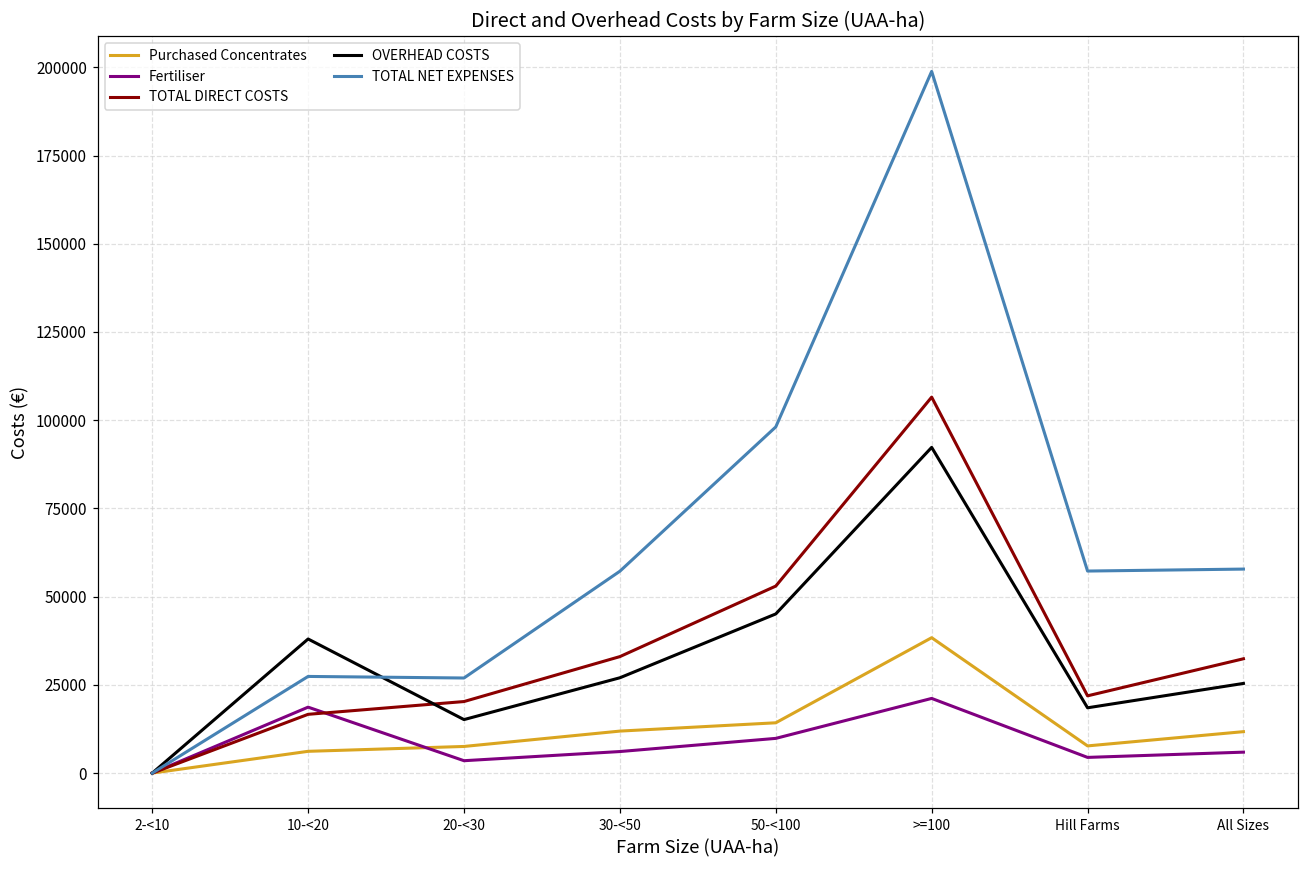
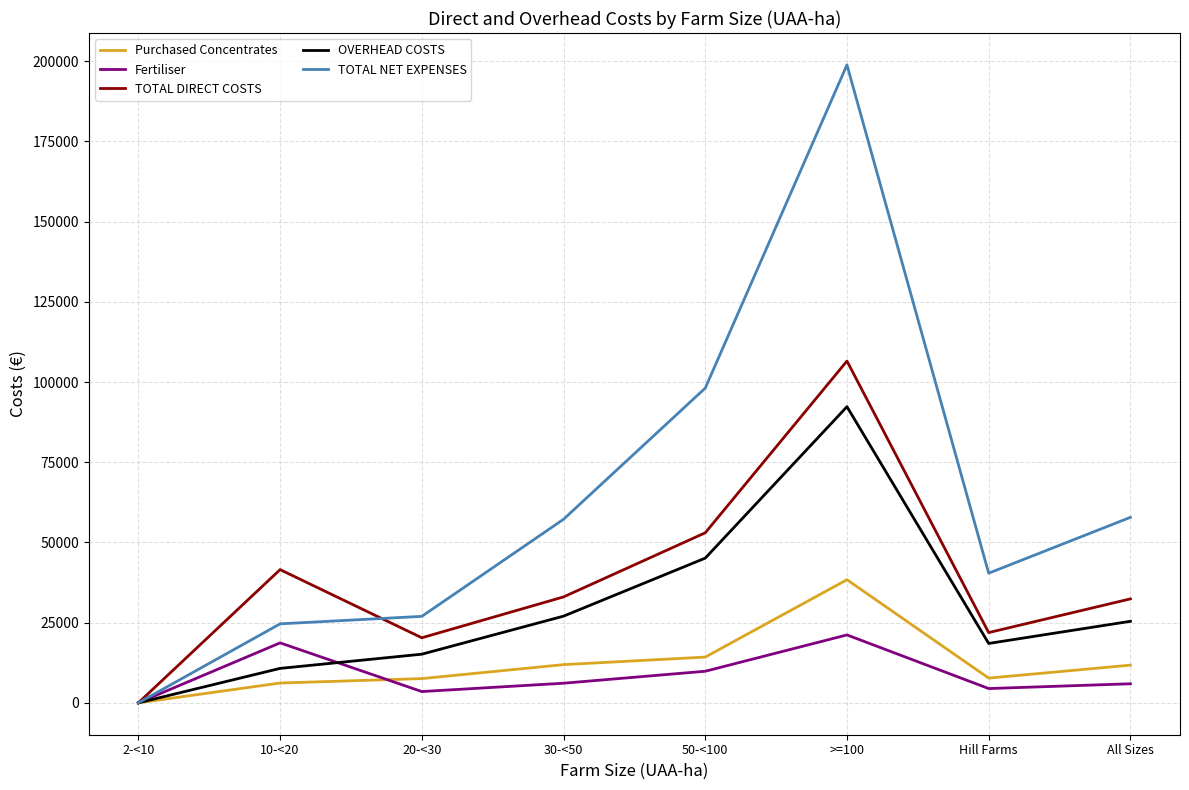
  {
    "Purchased Concentrates": {
      "10-<20": 6000,
      "20-<30": 8000,
      "30-<50": 12000,
      "50-<100": 14000,
      ">=100": 38000,
      "Hill Farms": 8000,
      "All Sizes": 12000
    },
    "Fertiliser": {
      "10-<20": 19000,
      "20-<30": 4000,
      "30-<50": 6000,
      "50-<100": 10000,
      ">=100": 21000,
      "Hill Farms": 4000,
      "All Sizes": 6000
    },
    "TOTAL DIRECT COSTS": {
-     "10-<20": 17000,
+     "10-<20": 42000,
      "20-<30": 20000,
      "30-<50": 33000,
      "50-<100": 53000,
      ">=100": 107000,
      "Hill Farms": 22000,
      "All Sizes": 32000
    },
    "OVERHEAD COSTS": {
-     "10-<20": 38000,
+     "10-<20": 11000,
      "20-<30": 15000,
      "30-<50": 27000,
      "50-<100": 45000,
      ">=100": 92000,
      "Hill Farms": 19000,
      "All Sizes": 25000
    },
    "TOTAL NET EXPENSES": {
-     "10-<20": 27000,
+     "10-<20": 25000,
      "20-<30": 27000,
      "30-<50": 57000,
      "50-<100": 98000,
      ">=100": 199000,
-     "Hill Farms": 57000,
+     "Hill Farms": 40000,
      "All Sizes": 58000
    }
  }
